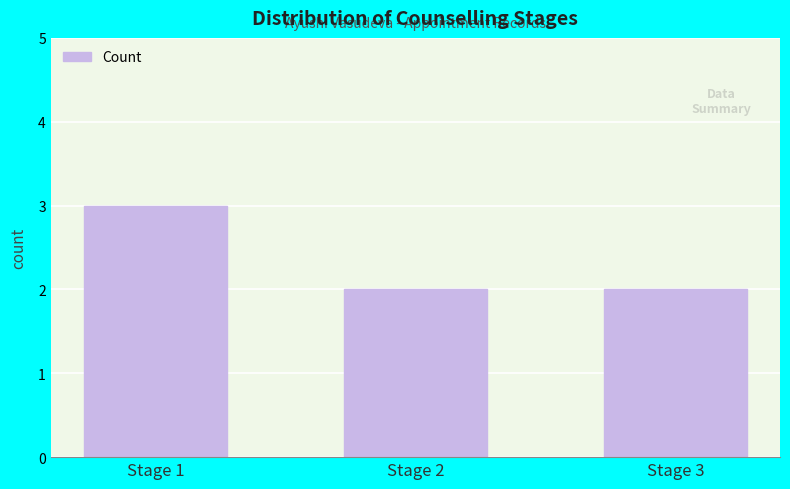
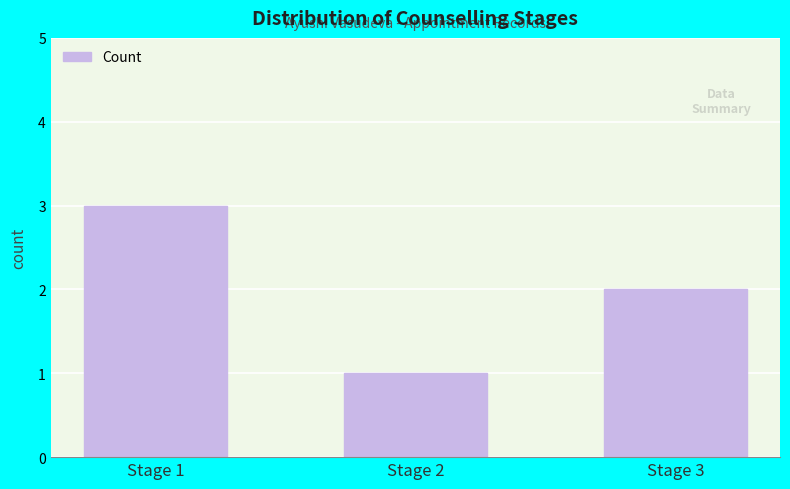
  {
    "Stage 1": 3,
-   "Stage 2": 2,
+   "Stage 2": 1,
    "Stage 3": 2
  }
